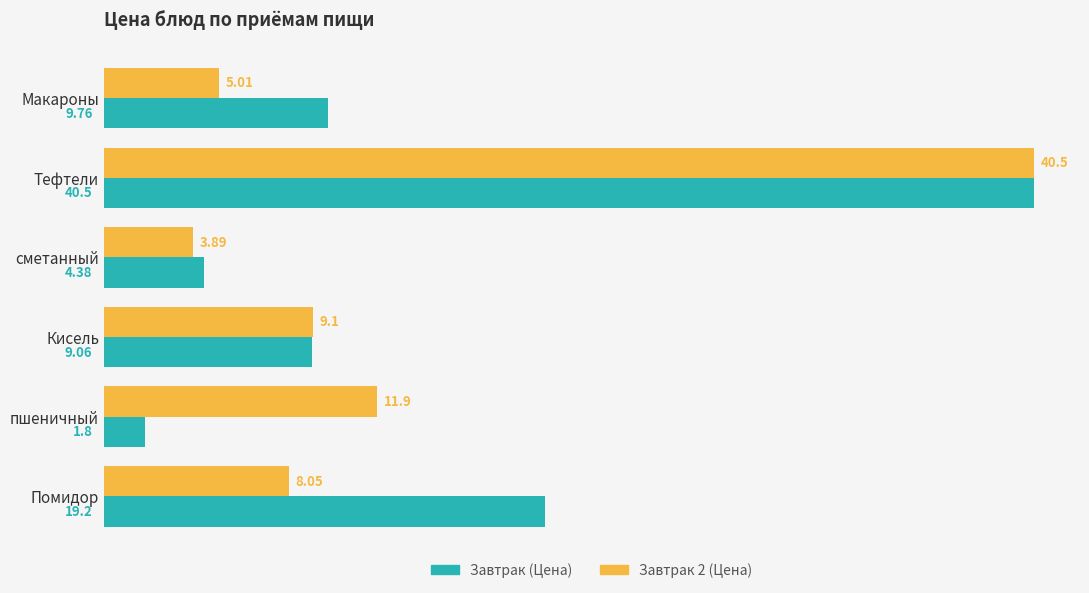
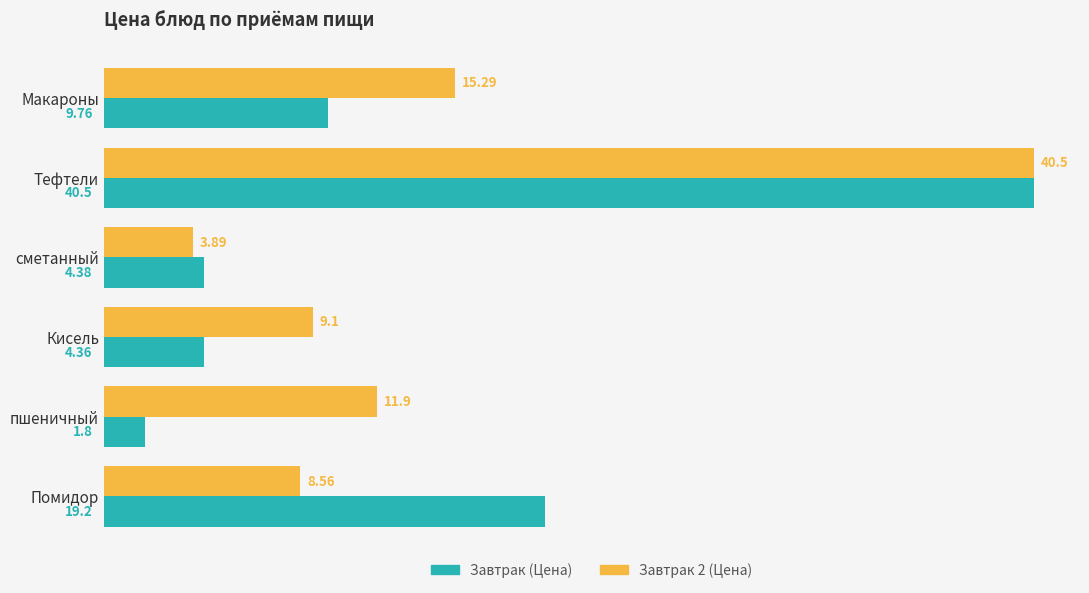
  {
    "Завтрак (Цена)": {
-     "Кисель": 9.06
+     "Кисель": 4.36
    },
    "Завтрак 2 (Цена)": {
-     "Макароны": 5.01,
+     "Макароны": 15.29,
      "Тефтели": 40.5,
      "сметанный": 3.89,
      "Кисель": 9.1,
      "пшеничный": 11.9,
-     "Помидор": 8.05
+     "Помидор": 8.56
    }
  }
